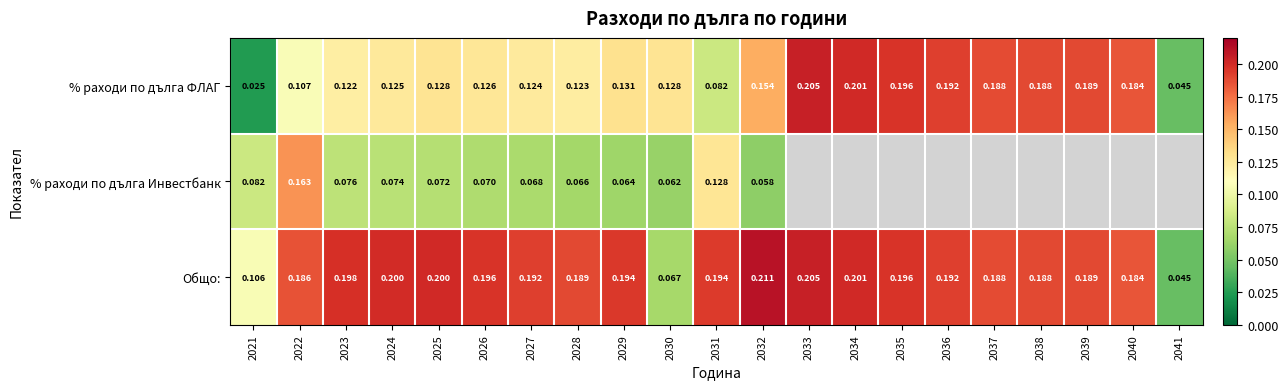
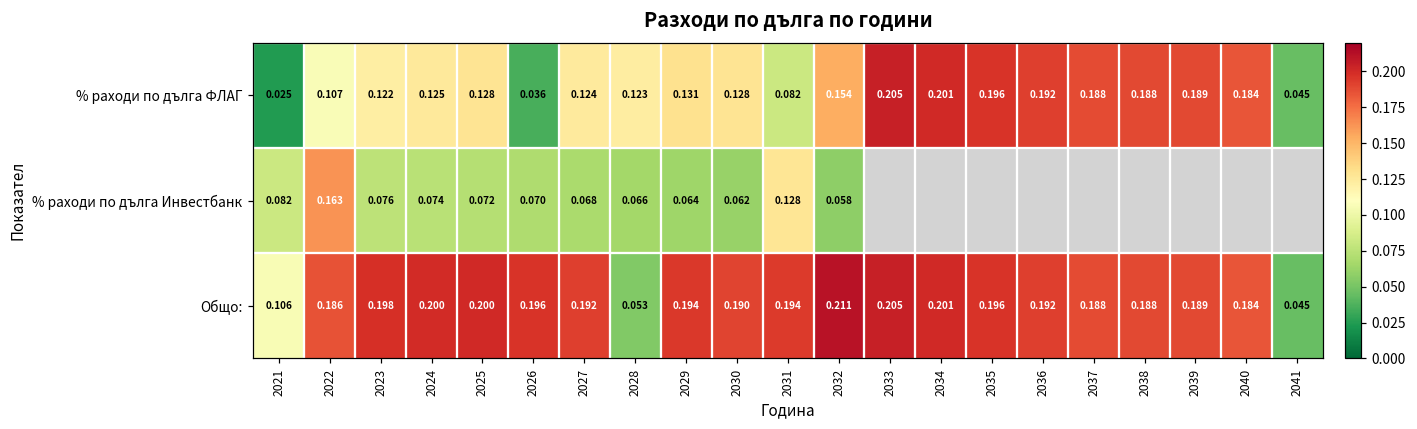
  {
    "% раходи по дълга ФЛАГ": {
      "2021": 0.025,
      "2022": 0.107,
      "2023": 0.122,
      "2024": 0.125,
      "2025": 0.128,
-     "2026": 0.126,
+     "2026": 0.036,
      "2027": 0.124,
      "2028": 0.123,
      "2029": 0.131,
      "2030": 0.128,
      "2031": 0.082,
      "2032": 0.154,
      "2033": 0.205,
      "2034": 0.201,
      "2035": 0.196,
      "2036": 0.192,
      "2037": 0.188,
      "2038": 0.188,
      "2039": 0.189,
      "2040": 0.184,
      "2041": 0.045
    },
    "% раходи по дълга Инвестбанк": {
      "2021": 0.082,
      "2022": 0.163,
      "2023": 0.076,
      "2024": 0.074,
      "2025": 0.072,
      "2026": 0.070,
      "2027": 0.068,
      "2028": 0.066,
      "2029": 0.064,
      "2030": 0.062,
      "2031": 0.128,
      "2032": 0.058
    },
    "Общо:": {
      "2021": 0.106,
      "2022": 0.186,
      "2023": 0.198,
      "2024": 0.200,
      "2025": 0.200,
      "2026": 0.196,
      "2027": 0.192,
-     "2028": 0.189,
+     "2028": 0.053,
      "2029": 0.194,
-     "2030": 0.067,
+     "2030": 0.190,
      "2031": 0.194,
      "2032": 0.211,
      "2033": 0.205,
      "2034": 0.201,
      "2035": 0.196,
      "2036": 0.192,
      "2037": 0.188,
      "2038": 0.188,
      "2039": 0.189,
      "2040": 0.184,
      "2041": 0.045
    }
  }
